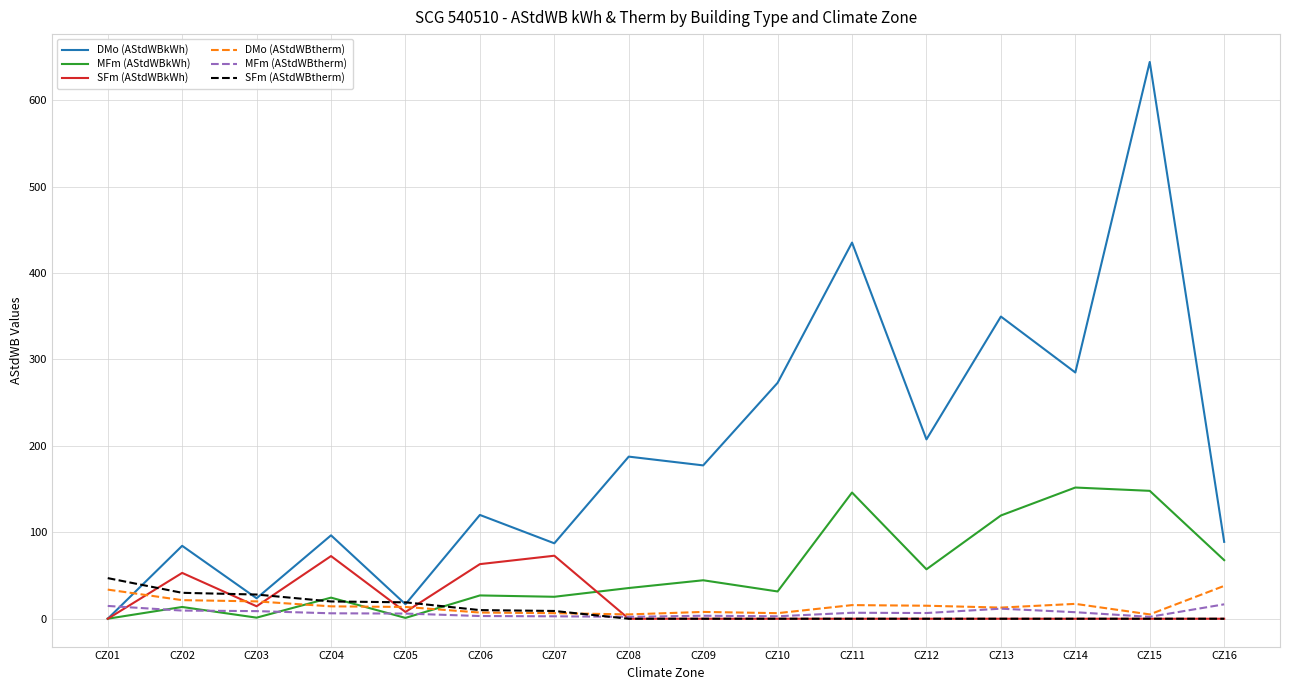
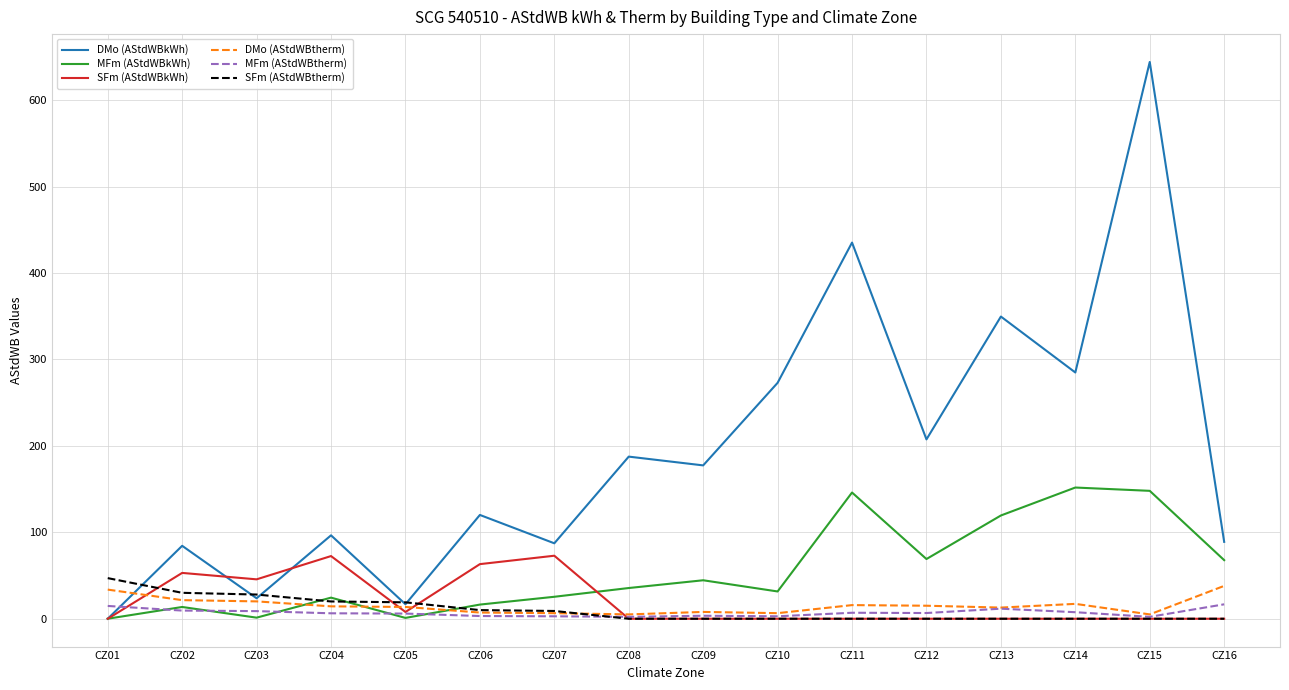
  {
    "DMo (AStdWBkWh)": {
      "CZ02": 80,
      "CZ03": 20,
      "CZ04": 100,
      "CZ06": 120,
      "CZ07": 90,
      "CZ08": 190,
      "CZ09": 180,
      "CZ10": 270,
      "CZ11": 440,
      "CZ12": 210,
      "CZ13": 350,
      "CZ14": 280,
      "CZ15": 640,
      "CZ16": 90
    },
    "MFm (AStdWBkWh)": {
      "CZ02": 10,
      "CZ03": 0,
      "CZ04": 20,
      "CZ05": 0,
-     "CZ06": 30,
+     "CZ06": 20,
      "CZ07": 30,
      "CZ08": 40,
      "CZ09": 40,
      "CZ10": 30,
      "CZ11": 150,
-     "CZ12": 60,
+     "CZ12": 70,
      "CZ13": 120,
      "CZ14": 150,
      "CZ15": 150,
      "CZ16": 70
    },
    "SFm (AStdWBkWh)": {
      "CZ02": 50,
-     "CZ03": 10,
+     "CZ03": 50,
      "CZ04": 70,
      "CZ06": 60,
      "CZ07": 70
    },
    "DMo (AStdWBtherm)": {
      "CZ01": 30,
      "CZ02": 20,
      "CZ03": 20,
      "CZ04": 10,
      "CZ05": 10,
      "CZ09": 10,
      "CZ10": 10,
      "CZ11": 20,
      "CZ12": 20,
      "CZ14": 20,
      "CZ16": 40
    },
    "MFm (AStdWBtherm)": {
      "CZ01": 10,
      "CZ02": 10,
      "CZ03": 10,
      "CZ04": 10,
      "CZ06": 0,
      "CZ07": 0,
      "CZ09": 0,
      "CZ11": 10,
      "CZ12": 10,
      "CZ14": 10,
      "CZ16": 20
    },
    "SFm (AStdWBtherm)": {
      "CZ01": 50,
      "CZ02": 30,
      "CZ03": 30,
      "CZ04": 20
    }
  }
